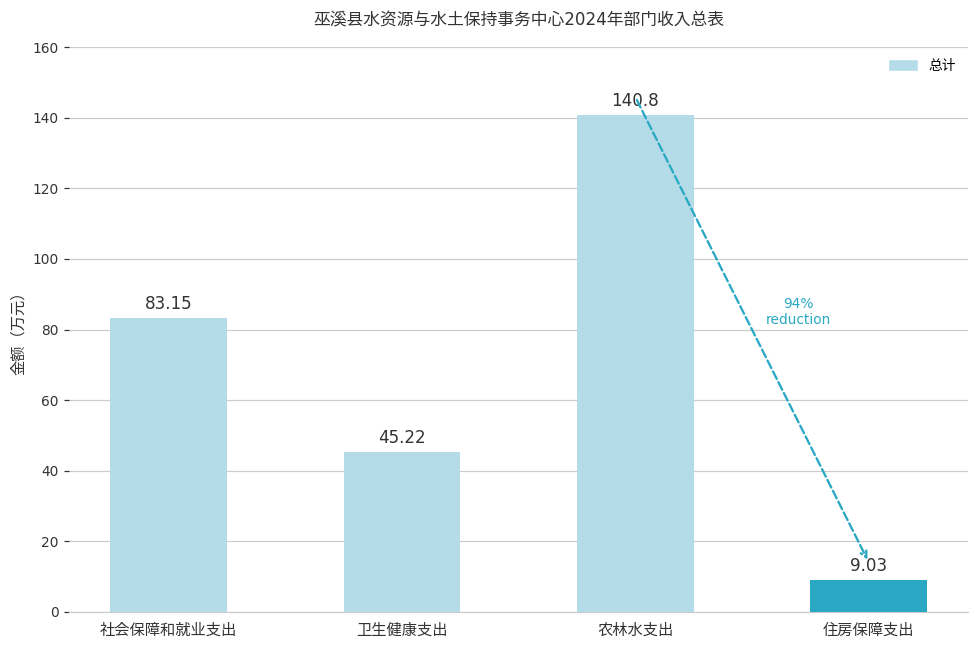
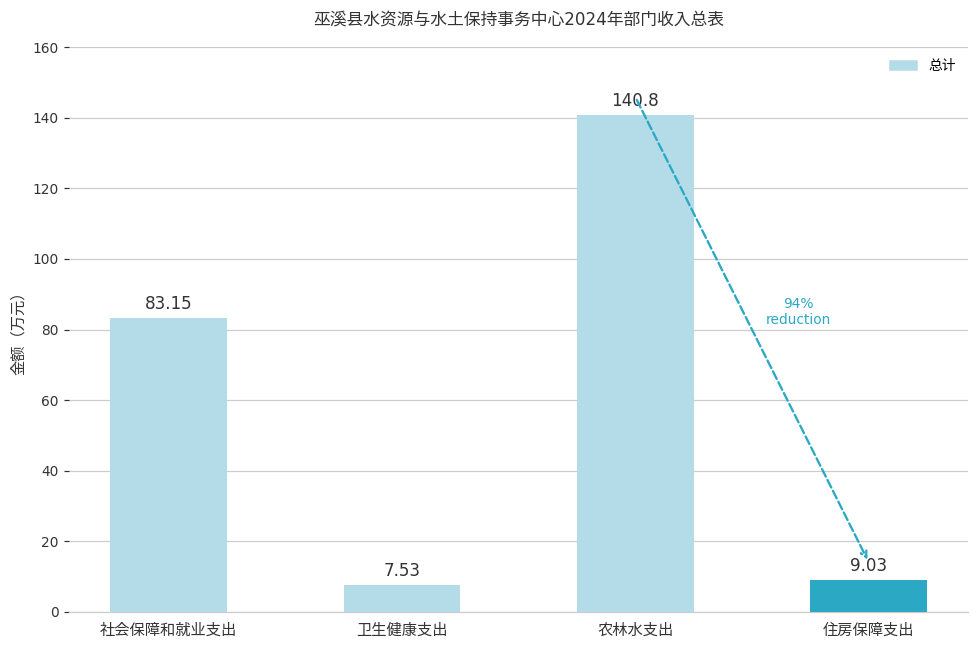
  {
    "社会保障和就业支出": 83.15,
-   "卫生健康支出": 45.22,
+   "卫生健康支出": 7.53,
    "农林水支出": 140.8,
    "住房保障支出": 9.03
  }
